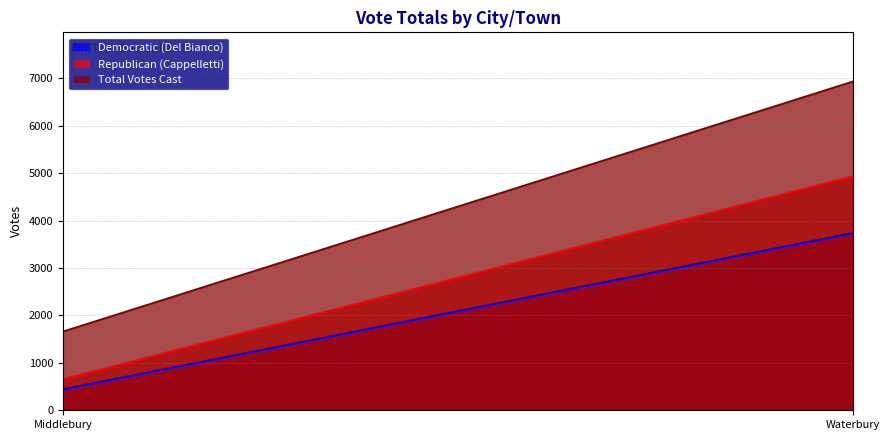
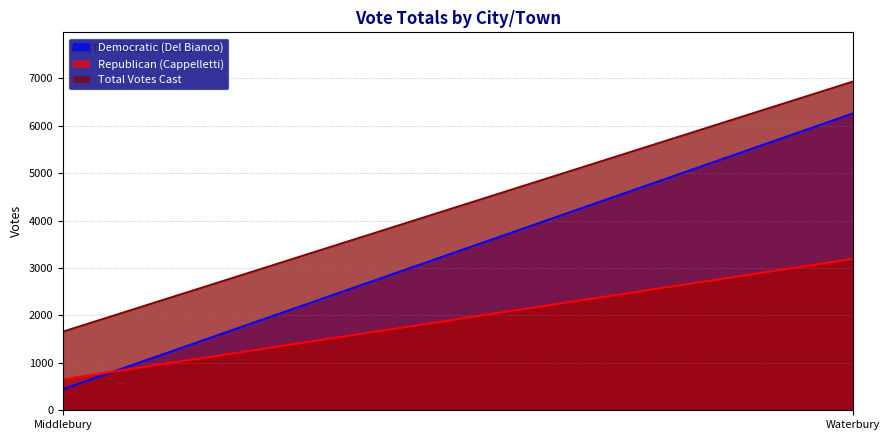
  {
    "Democratic (Del Bianco)": {
      "Middlebury": 400,
-     "Waterbury": 3700
+     "Waterbury": 6300
    },
    "Republican (Cappelletti)": {
      "Middlebury": 700,
-     "Waterbury": 4900
+     "Waterbury": 3200
    },
    "Total Votes Cast": {
      "Middlebury": 1700,
      "Waterbury": 6900
    }
  }
